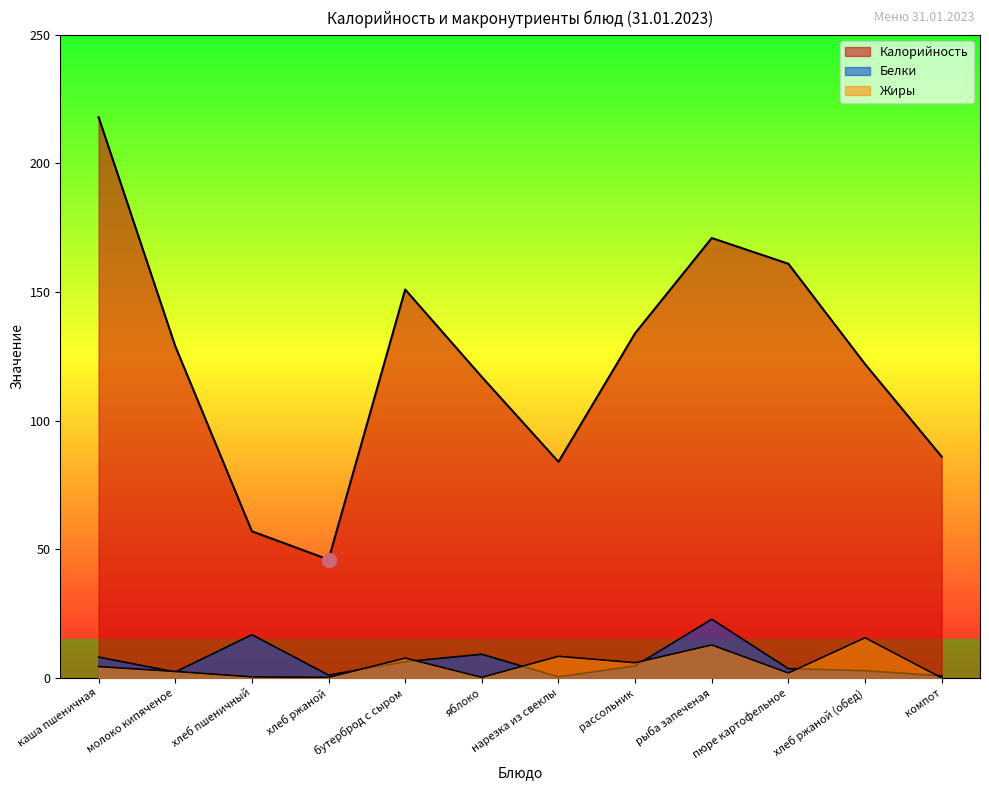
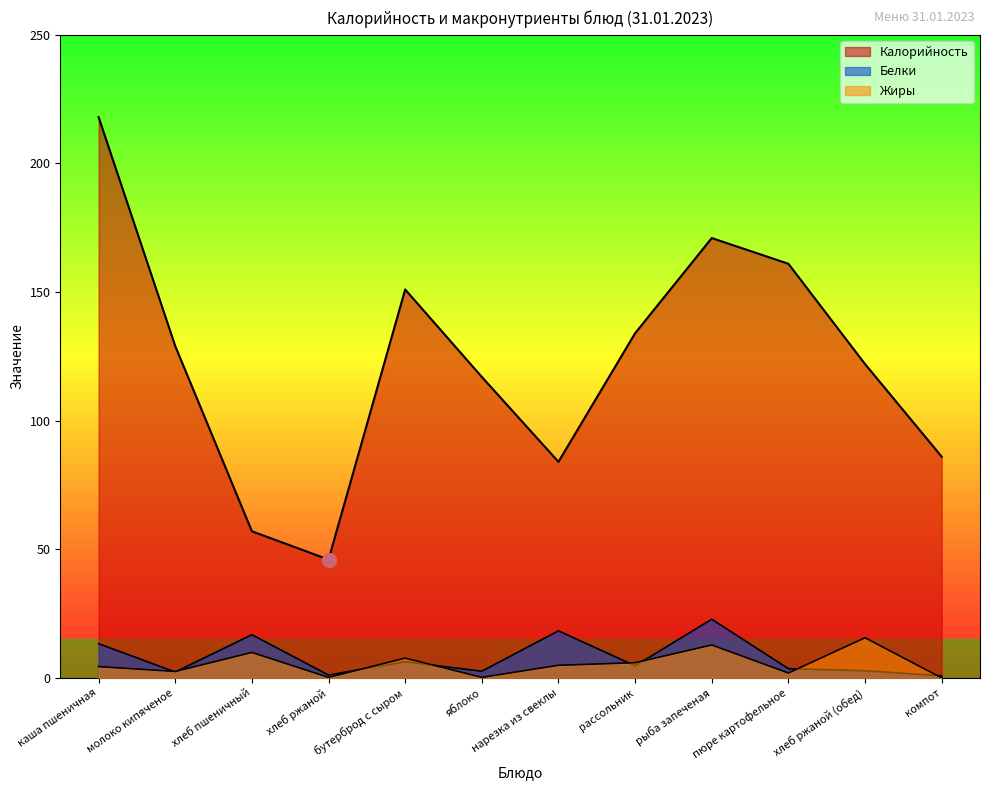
  {
    "Белки": {
-     "каша пшеничная": 8,
+     "каша пшеничная": 13,
      "хлеб пшеничный": 17,
      "бутерброд с сыром": 6,
-     "яблоко": 9,
-     "нарезка из свеклы": 0,
+     "яблоко": 3,
+     "нарезка из свеклы": 18,
      "рассольник": 5,
      "рыба запеченая": 23,
      "пюре картофельное": 4,
      "хлеб ржаной (обед)": 3
    },
    "Жиры": {
      "каша пшеничная": 4,
-     "хлеб пшеничный": 0,
+     "хлеб пшеничный": 10,
      "бутерброд с сыром": 8,
      "яблоко": 0,
-     "нарезка из свеклы": 8,
+     "нарезка из свеклы": 5,
      "рассольник": 6,
      "рыба запеченая": 13,
      "пюре картофельное": 2,
      "хлеб ржаной (обед)": 16
    }
  }
